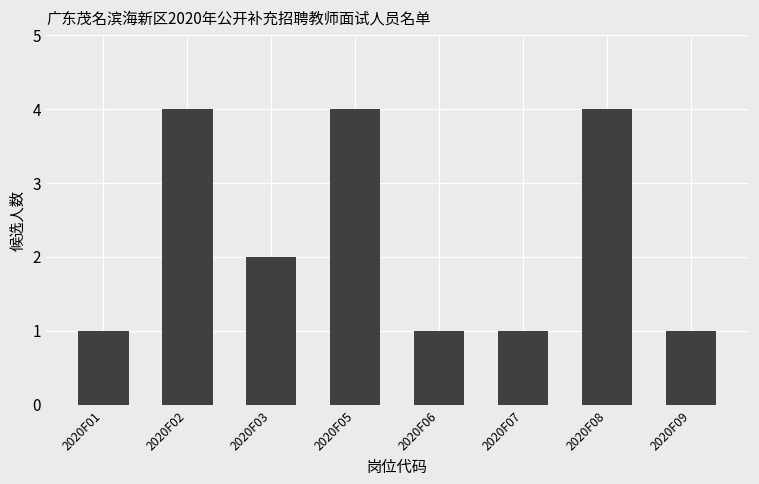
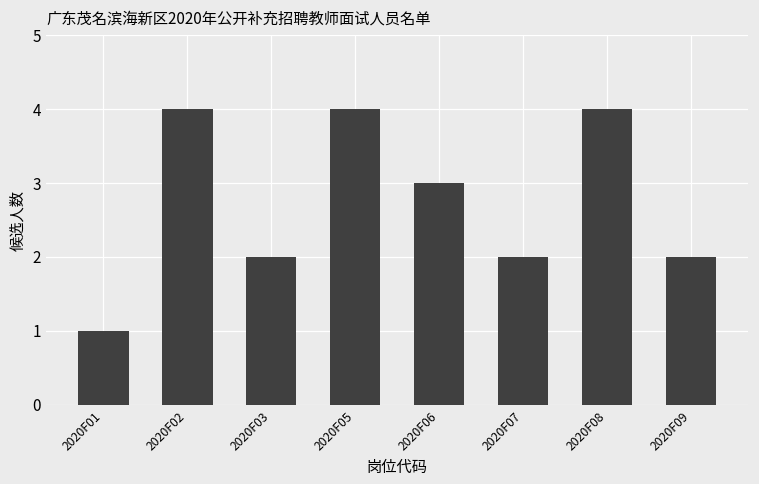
  {
    "2020F01": 1,
    "2020F02": 4,
    "2020F03": 2,
    "2020F05": 4,
-   "2020F06": 1,
-   "2020F07": 1,
+   "2020F06": 3,
+   "2020F07": 2,
    "2020F08": 4,
-   "2020F09": 1
+   "2020F09": 2
  }
